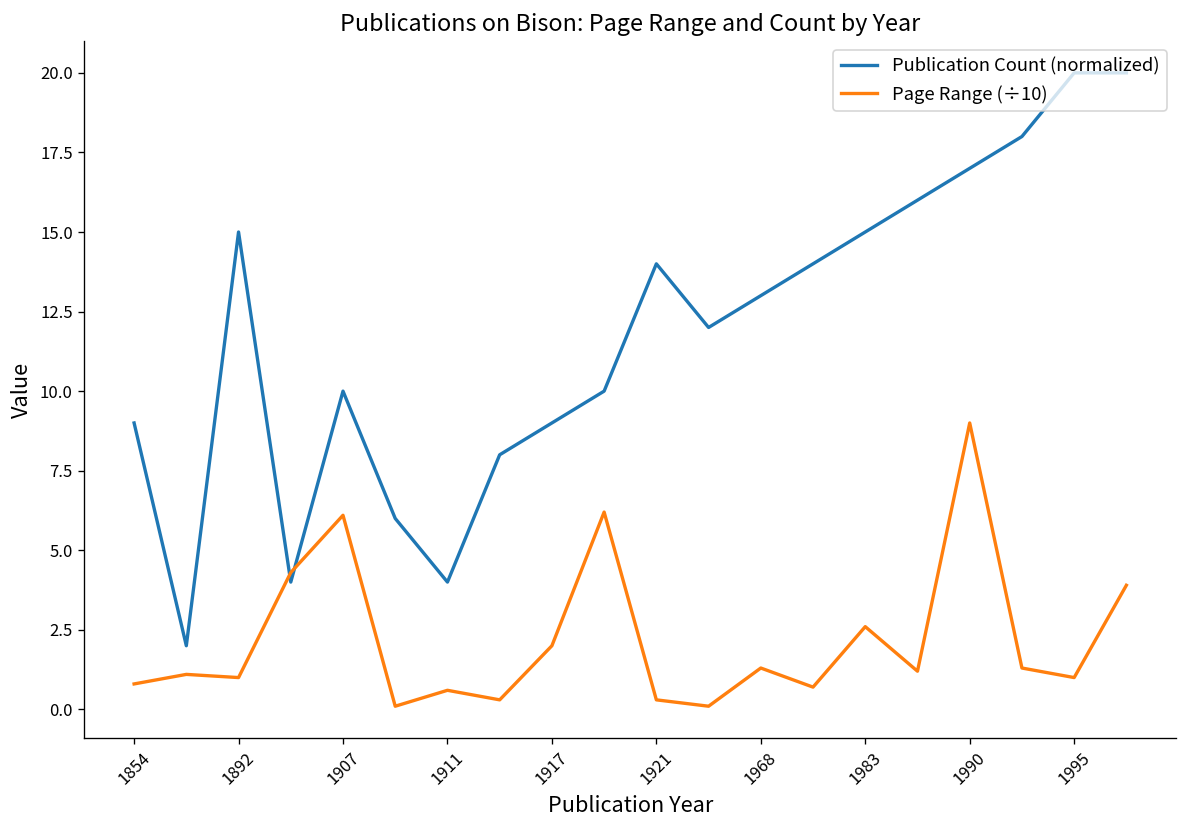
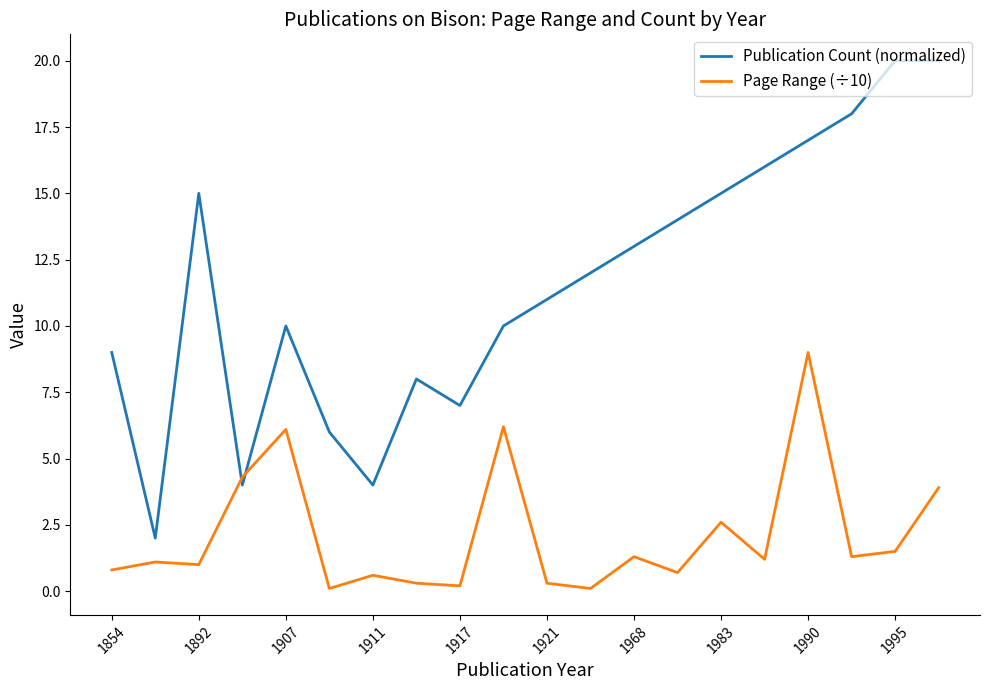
  {
    "Publication Count (normalized)": {
      "1854": 9,
      "1892": 15,
      "1907": 10,
      "1911": 4,
-     "1917": 9,
-     "1921": 14,
+     "1917": 7,
+     "1921": 11,
      "1968": 13,
      "1983": 15,
      "1990": 17
    },
    "Page Range (÷10)": {
      "1854": 0.8,
      "1892": 1.0,
      "1907": 6.1,
      "1911": 0.6,
-     "1917": 2.0,
+     "1917": 0.2,
      "1921": 0.3,
      "1968": 1.3,
      "1983": 2.6,
      "1990": 9.0,
-     "1995": 1.0
+     "1995": 1.5
    }
  }
